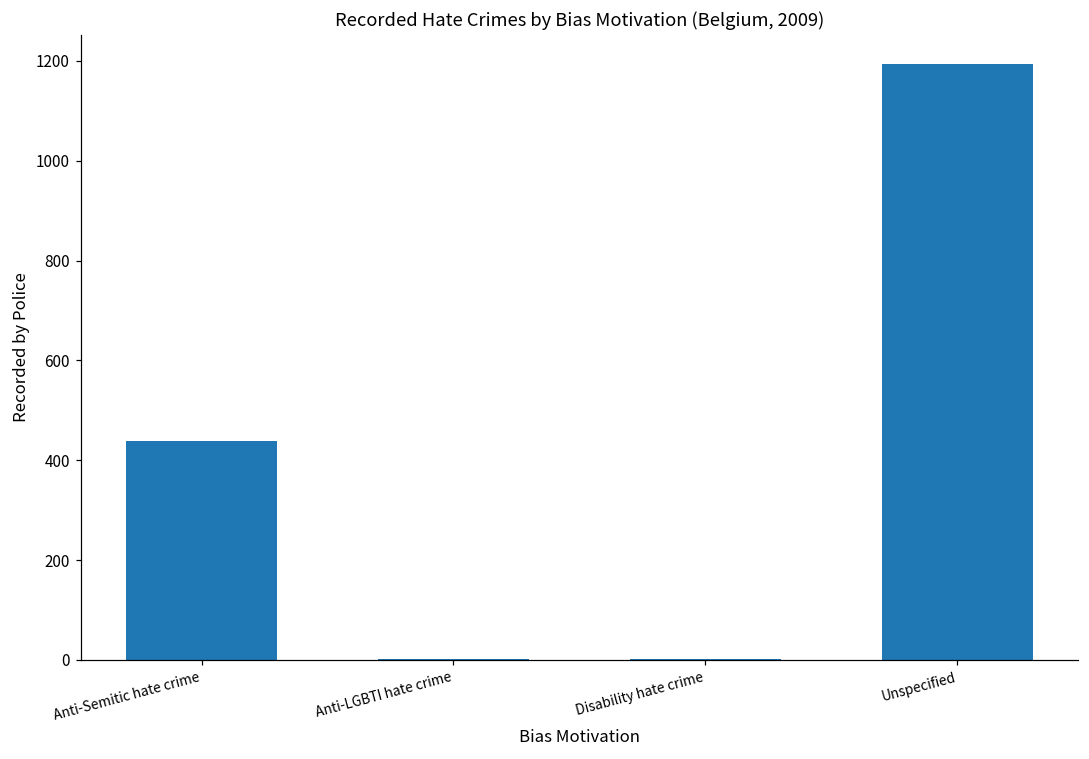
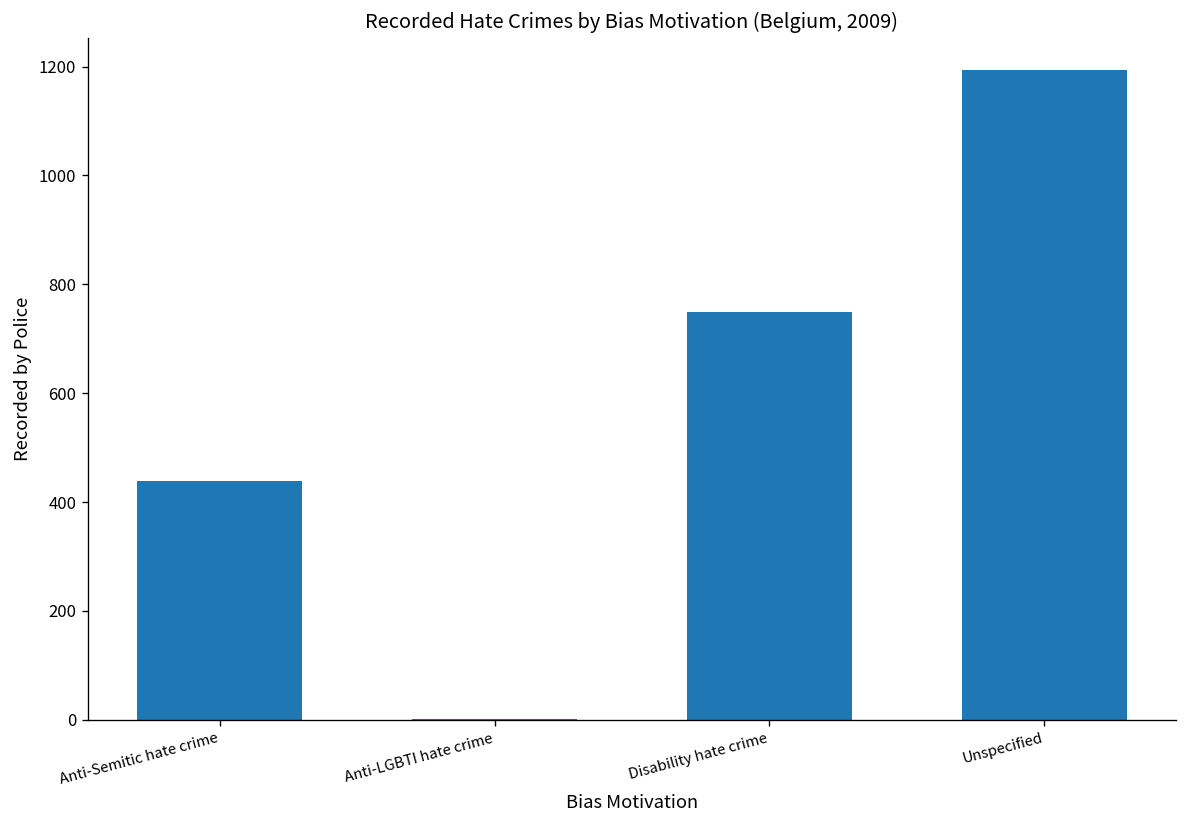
  {
    "Anti-Semitic hate crime": 440,
-   "Disability hate crime": 0,
+   "Disability hate crime": 750,
    "Unspecified": 1190
  }
